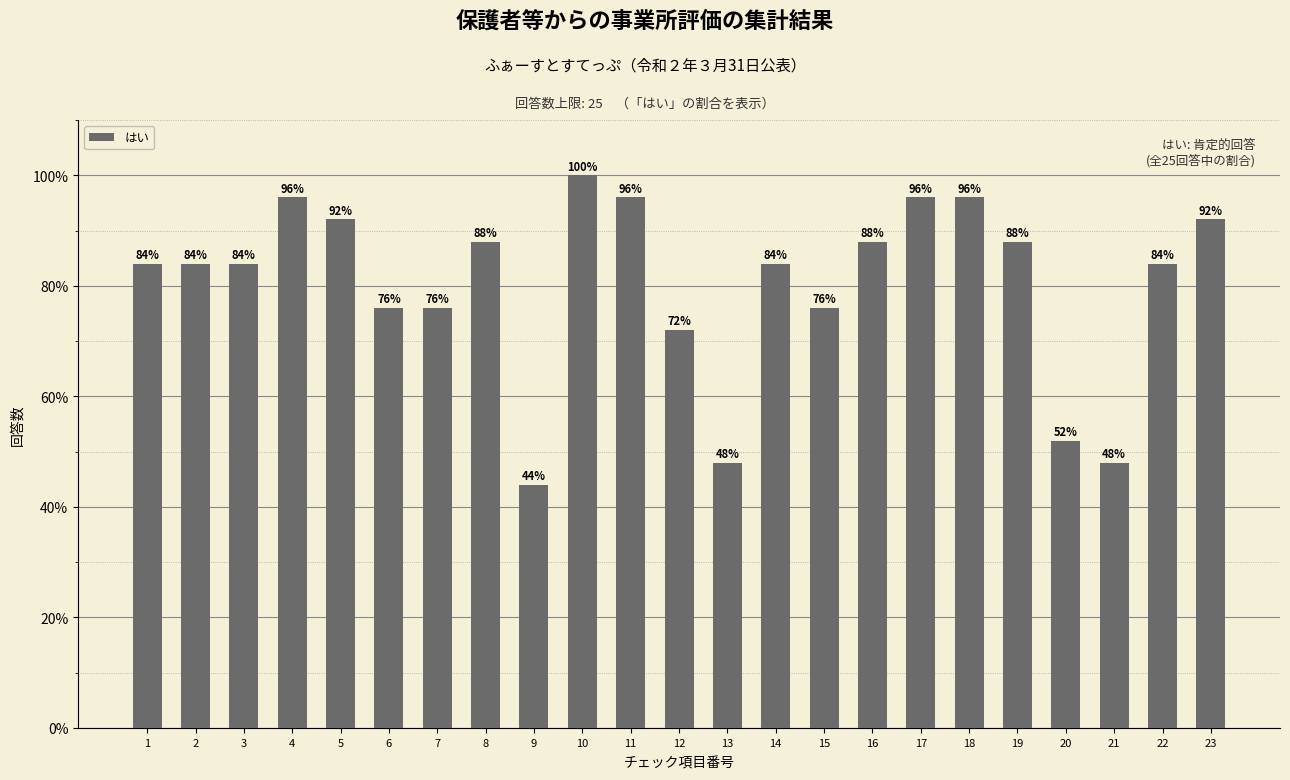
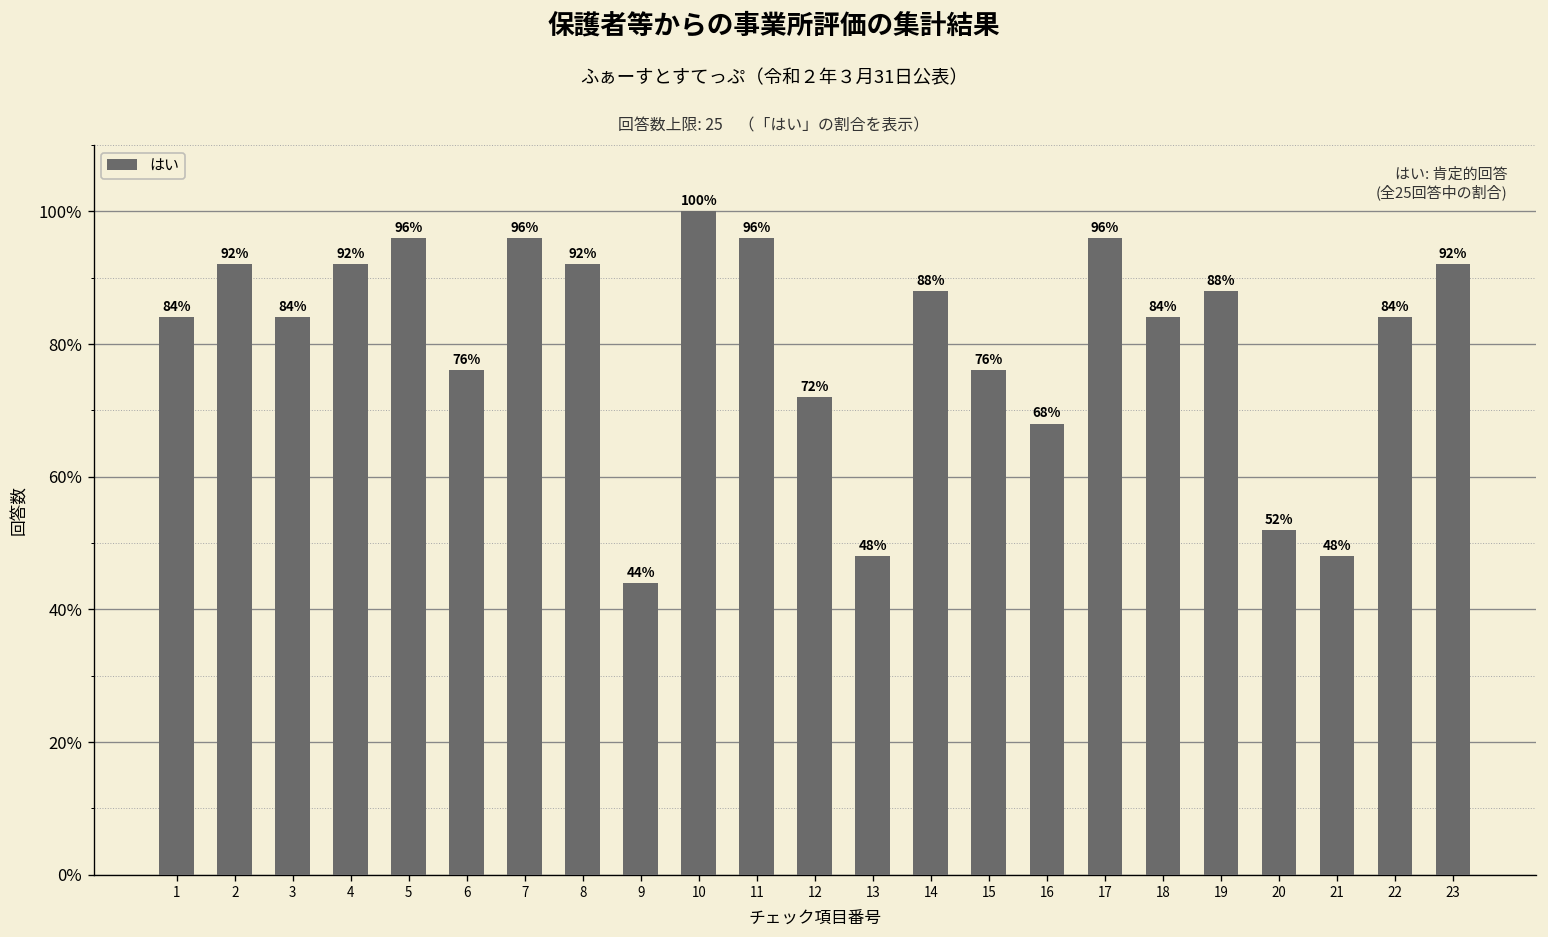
  {
    "1": "84%",
-   "2": "84%",
+   "2": "92%",
    "3": "84%",
-   "4": "96%",
-   "5": "92%",
+   "4": "92%",
+   "5": "96%",
    "6": "76%",
-   "7": "76%",
-   "8": "88%",
+   "7": "96%",
+   "8": "92%",
    "9": "44%",
    "10": "100%",
    "11": "96%",
    "12": "72%",
    "13": "48%",
-   "14": "84%",
+   "14": "88%",
    "15": "76%",
-   "16": "88%",
+   "16": "68%",
    "17": "96%",
-   "18": "96%",
+   "18": "84%",
    "19": "88%",
    "20": "52%",
    "21": "48%",
    "22": "84%",
    "23": "92%"
  }
